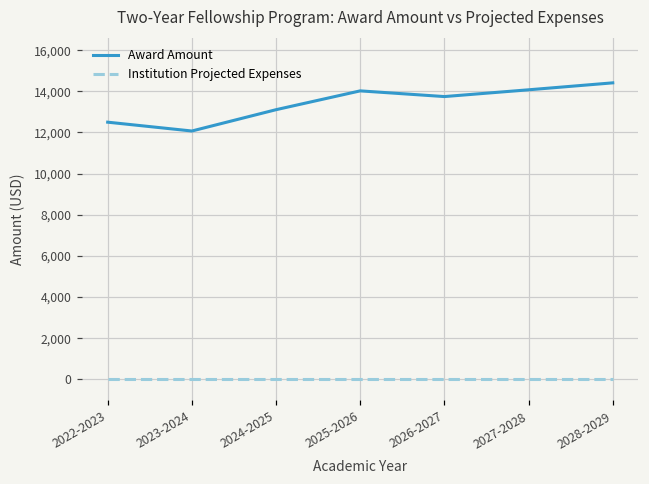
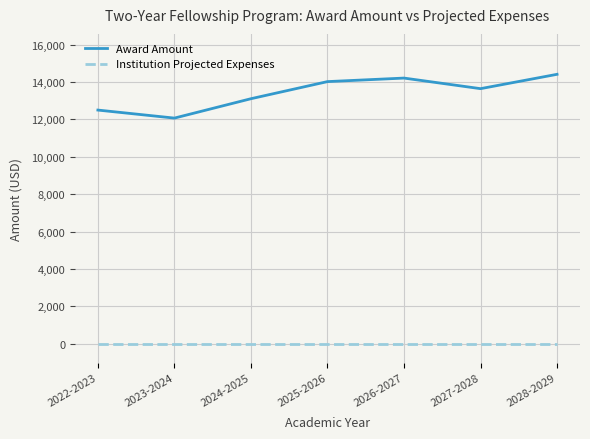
  {
    "Award Amount": {
      "2022-2023": "12,500",
      "2023-2024": "12,100",
      "2024-2025": "13,100",
      "2025-2026": "14,000",
-     "2026-2027": "13,700",
-     "2027-2028": "14,100",
+     "2026-2027": "14,200",
+     "2027-2028": "13,600",
      "2028-2029": "14,400"
    },
    "Institution Projected Expenses": {
      "2022-2023": "0",
      "2023-2024": "0",
      "2024-2025": "0",
      "2025-2026": "0",
      "2026-2027": "0",
      "2027-2028": "0",
      "2028-2029": "0"
    }
  }
